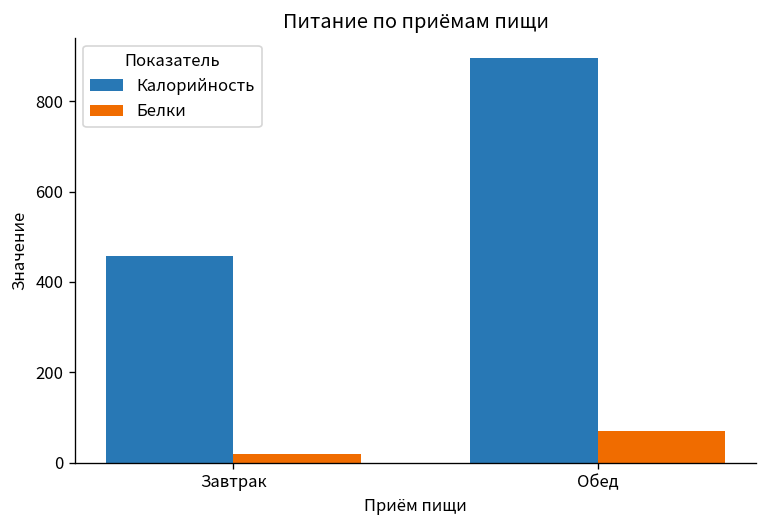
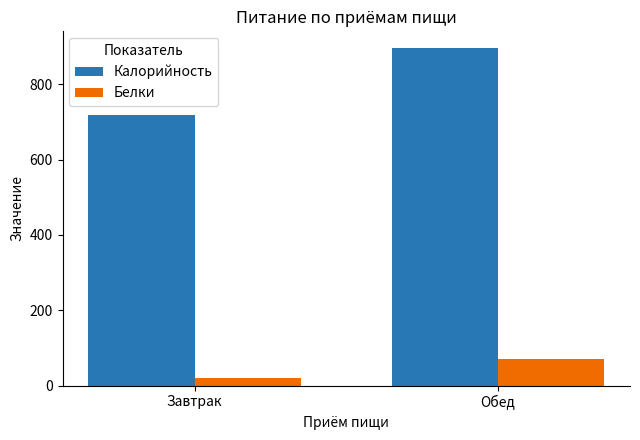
  {
    "Калорийность": {
-     "Завтрак": 460,
+     "Завтрак": 720,
      "Обед": 900
    },
    "Белки": {
      "Завтрак": 20,
      "Обед": 70
    }
  }
